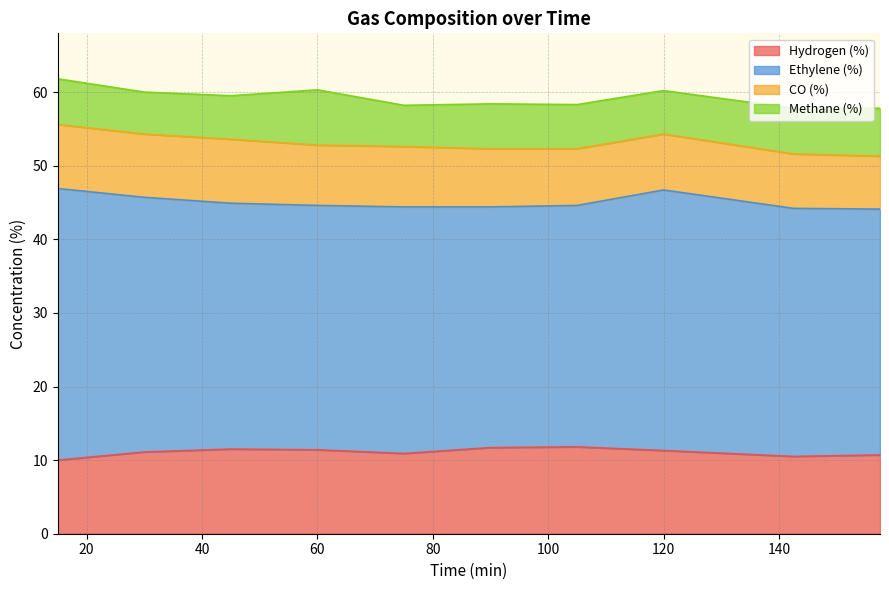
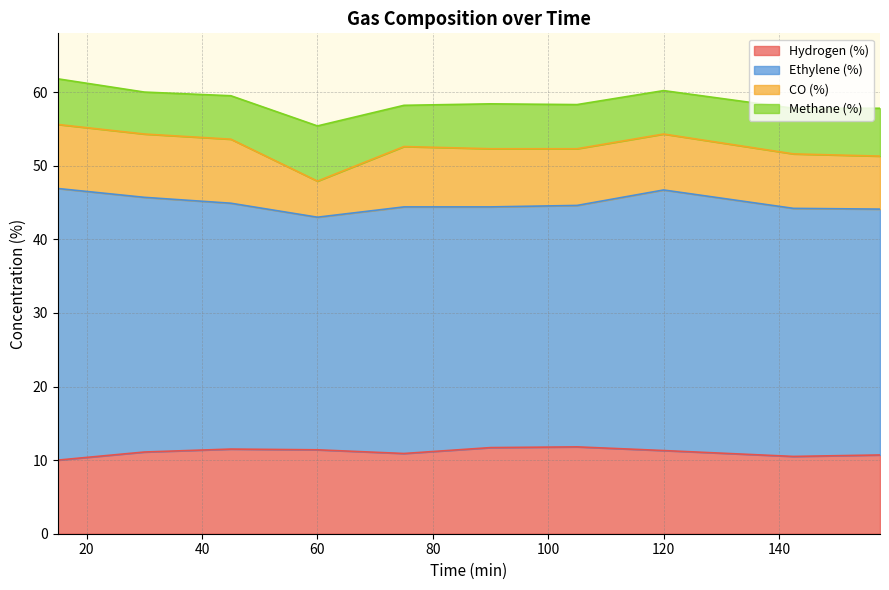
  {
    "Hydrogen (%)": {
      "60": 11,
      "120": 11
    },
    "Ethylene (%)": {
-     "60": 33,
+     "60": 32,
      "120": 35
    },
    "CO (%)": {
-     "60": 8,
+     "60": 5,
      "120": 8
    },
    "Methane (%)": {
      "60": 8,
      "120": 6
    }
  }
